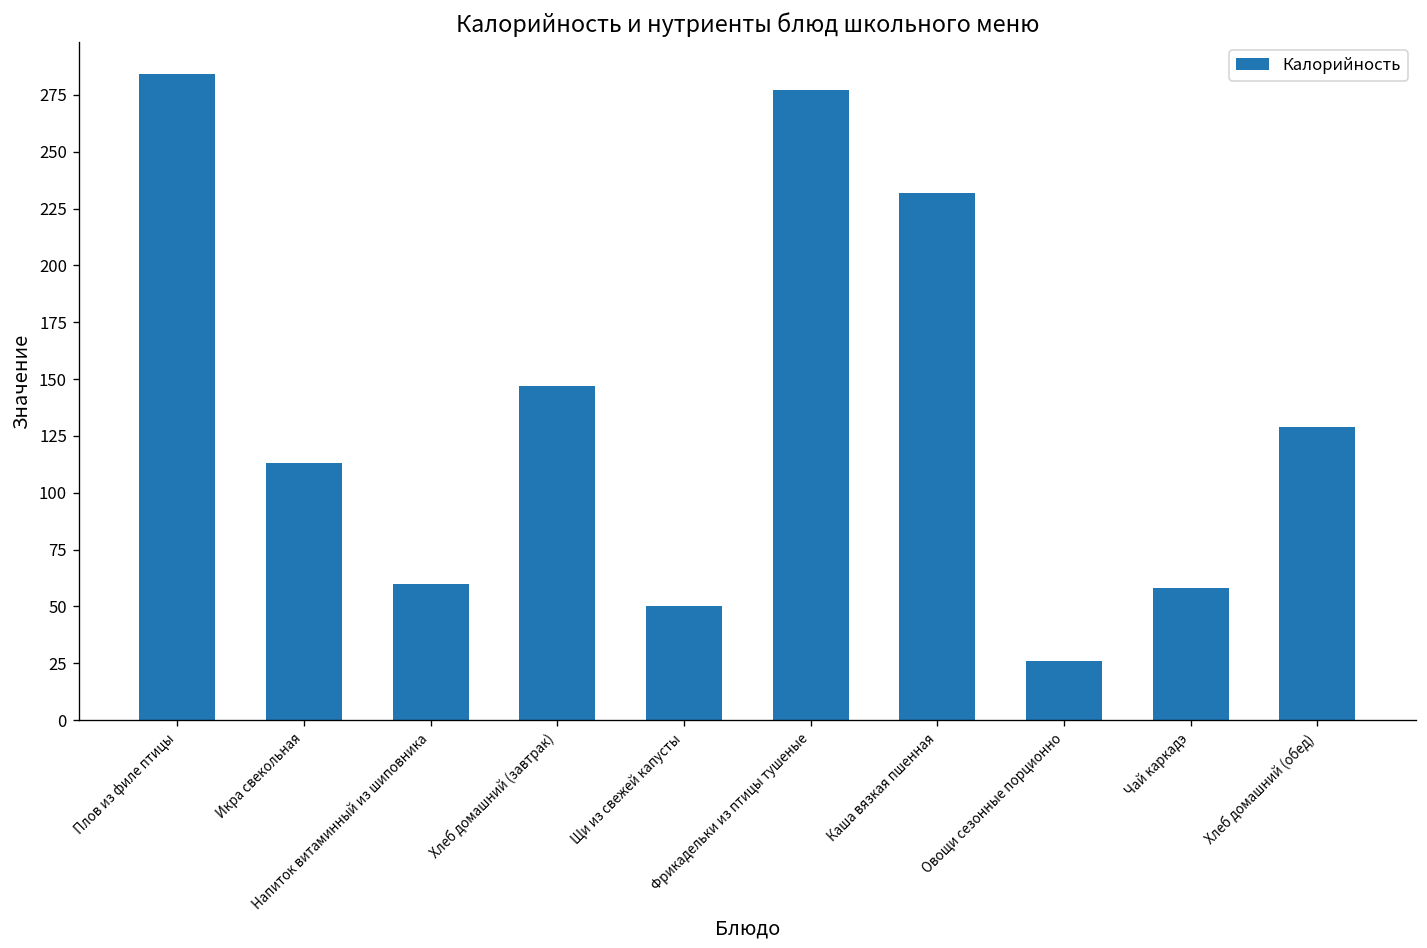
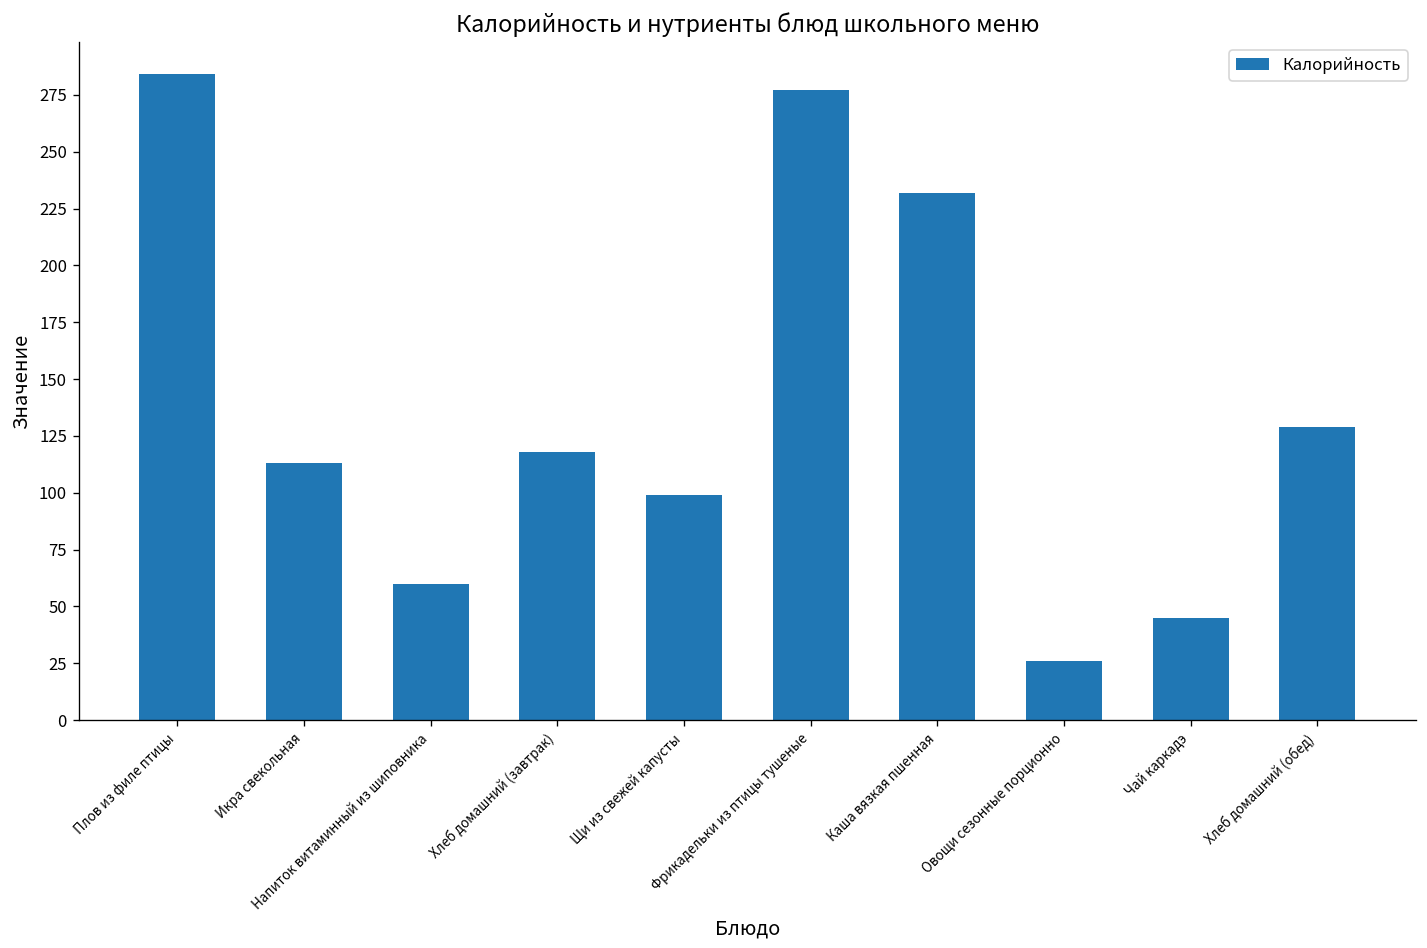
  {
    "Плов из филе птицы": 284,
    "Икра свекольная": 113,
    "Напиток витаминный из шиповника": 60,
-   "Хлеб домашний (завтрак)": 147,
-   "Щи из свежей капусты": 50,
+   "Хлеб домашний (завтрак)": 118,
+   "Щи из свежей капусты": 99,
    "Фрикадельки из птицы тушеные": 277,
    "Каша вязкая пшенная": 232,
    "Овощи сезонные порционно": 26,
-   "Чай каркадэ": 58,
+   "Чай каркадэ": 45,
    "Хлеб домашний (обед)": 129
  }
